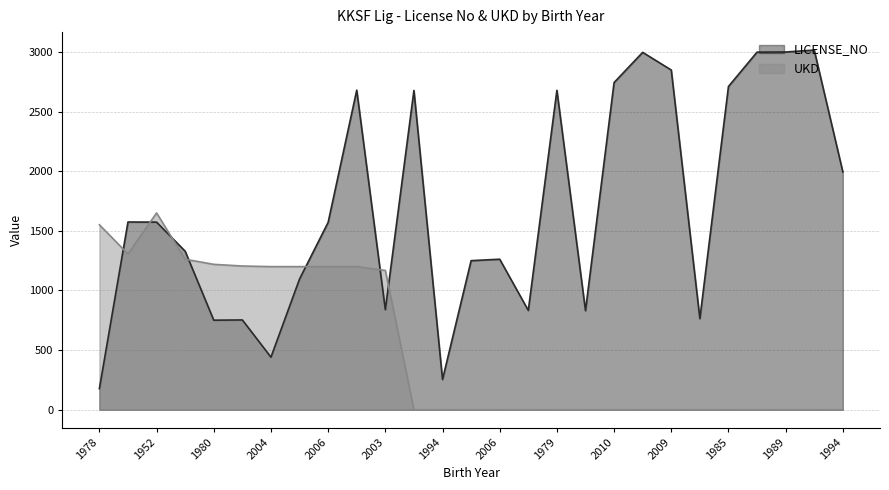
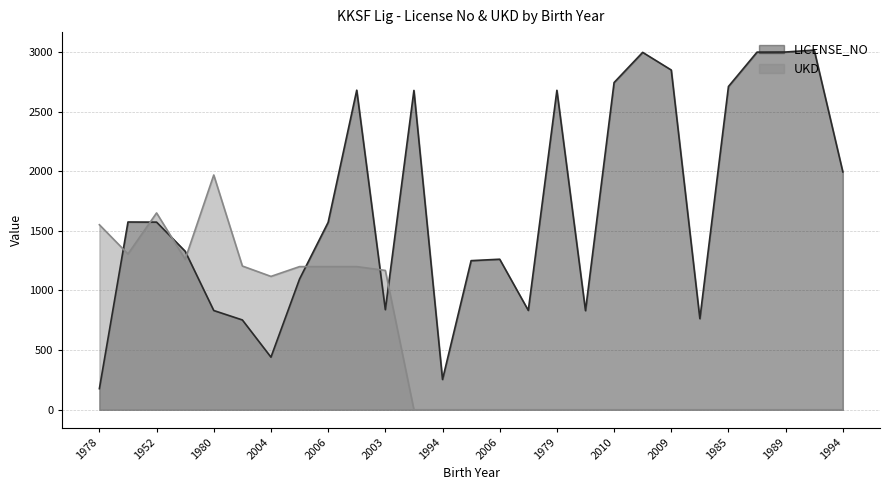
  {
    "LICENSE_NO": {
      "1978": 180,
      "1952": 1570,
-     "1980": 750,
+     "1980": 830,
      "2004": 440,
      "1979": 2680,
      "2009": 2850,
      "1985": 2710
    },
    "UKD": {
      "1978": 1550,
      "1952": 1650,
-     "1980": 1220,
-     "2004": 1200,
+     "1980": 1970,
+     "2004": 1120,
      "1979": 0,
      "2009": 0,
      "1985": 0
    }
  }
